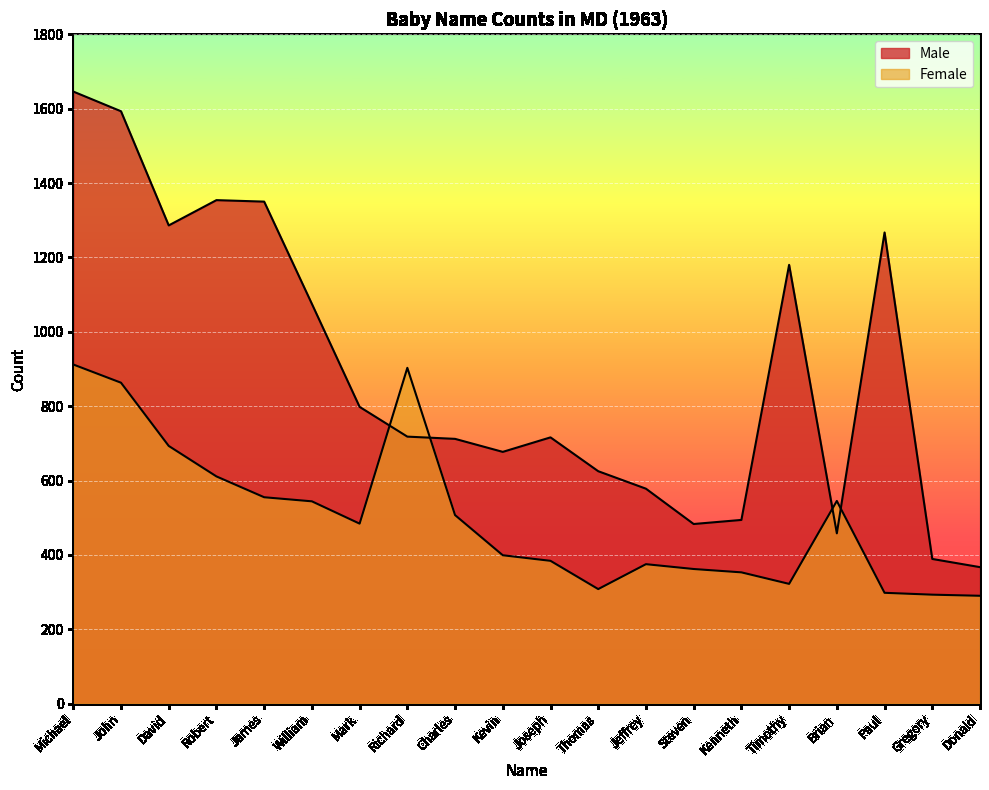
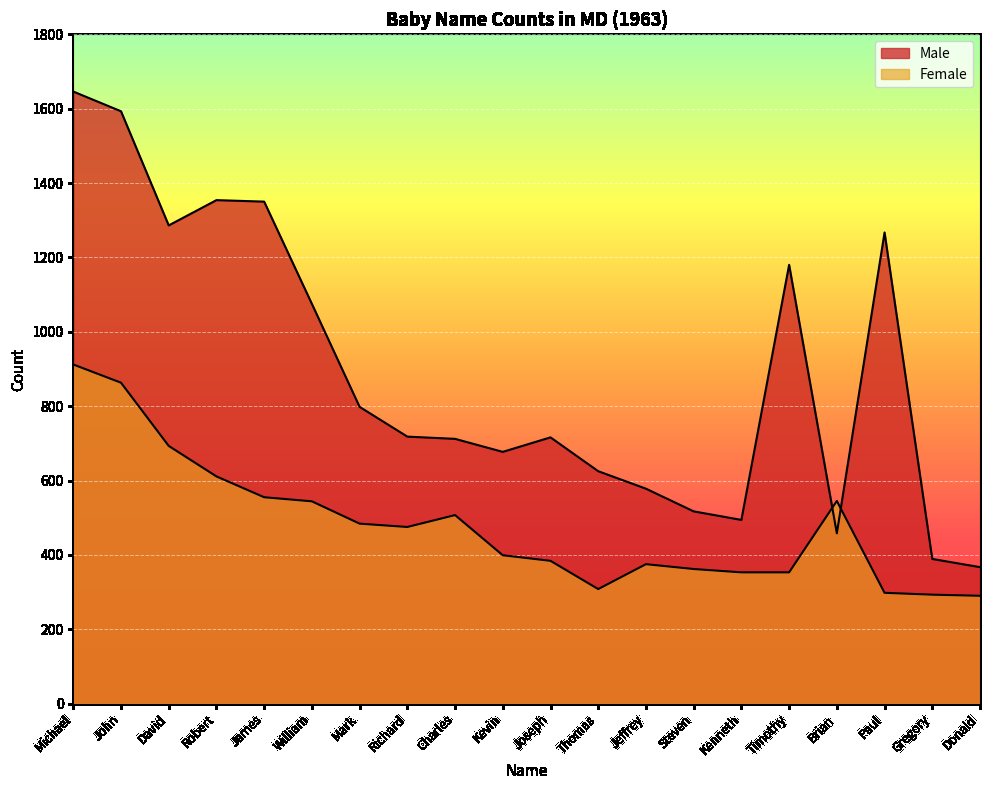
  {
    "Male": {
      "Michael": 1650,
      "John": 1590,
      "David": 1290,
      "Robert": 1350,
      "James": 1350,
      "William": 1080,
      "Mark": 800,
      "Richard": 720,
      "Charles": 710,
      "Kevin": 680,
      "Joseph": 720,
      "Thomas": 630,
      "Jeffrey": 580,
-     "Steven": 480,
+     "Steven": 520,
      "Kenneth": 490,
      "Timothy": 1180,
      "Brian": 460,
      "Paul": 1270,
      "Gregory": 390,
      "Donald": 370
    },
    "Female": {
      "Michael": 910,
      "John": 860,
      "David": 690,
      "Robert": 610,
      "James": 560,
      "William": 540,
      "Mark": 480,
-     "Richard": 900,
+     "Richard": 480,
      "Charles": 510,
      "Kevin": 400,
      "Joseph": 380,
      "Thomas": 310,
      "Jeffrey": 380,
      "Steven": 360,
      "Kenneth": 350,
-     "Timothy": 320,
+     "Timothy": 350,
      "Brian": 550,
      "Paul": 300,
      "Gregory": 290,
      "Donald": 290
    }
  }
